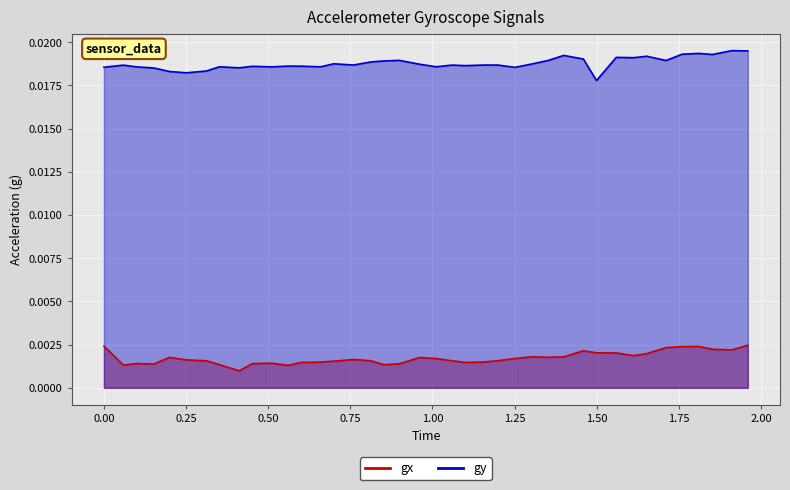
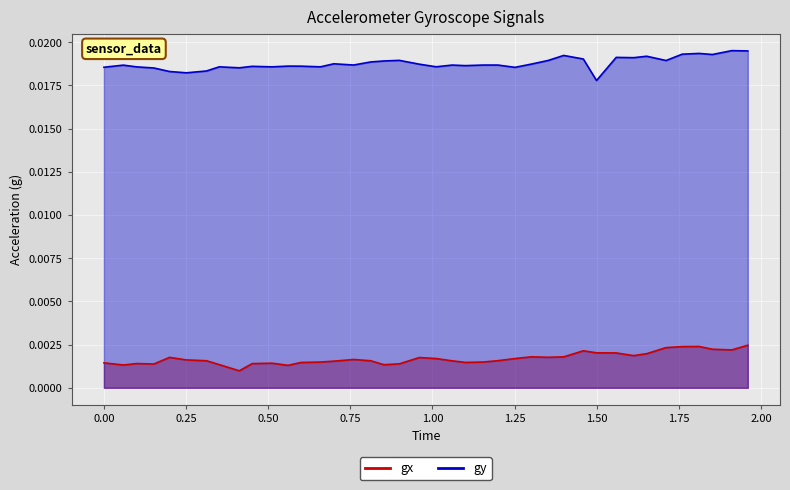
  {
    "gx": {
-     "0.00": 0.0024,
+     "0.00": 0.0014,
      "1.50": 0.0020
    },
    "gy": {
      "0.00": 0.0186,
      "1.50": 0.0178
    }
  }
